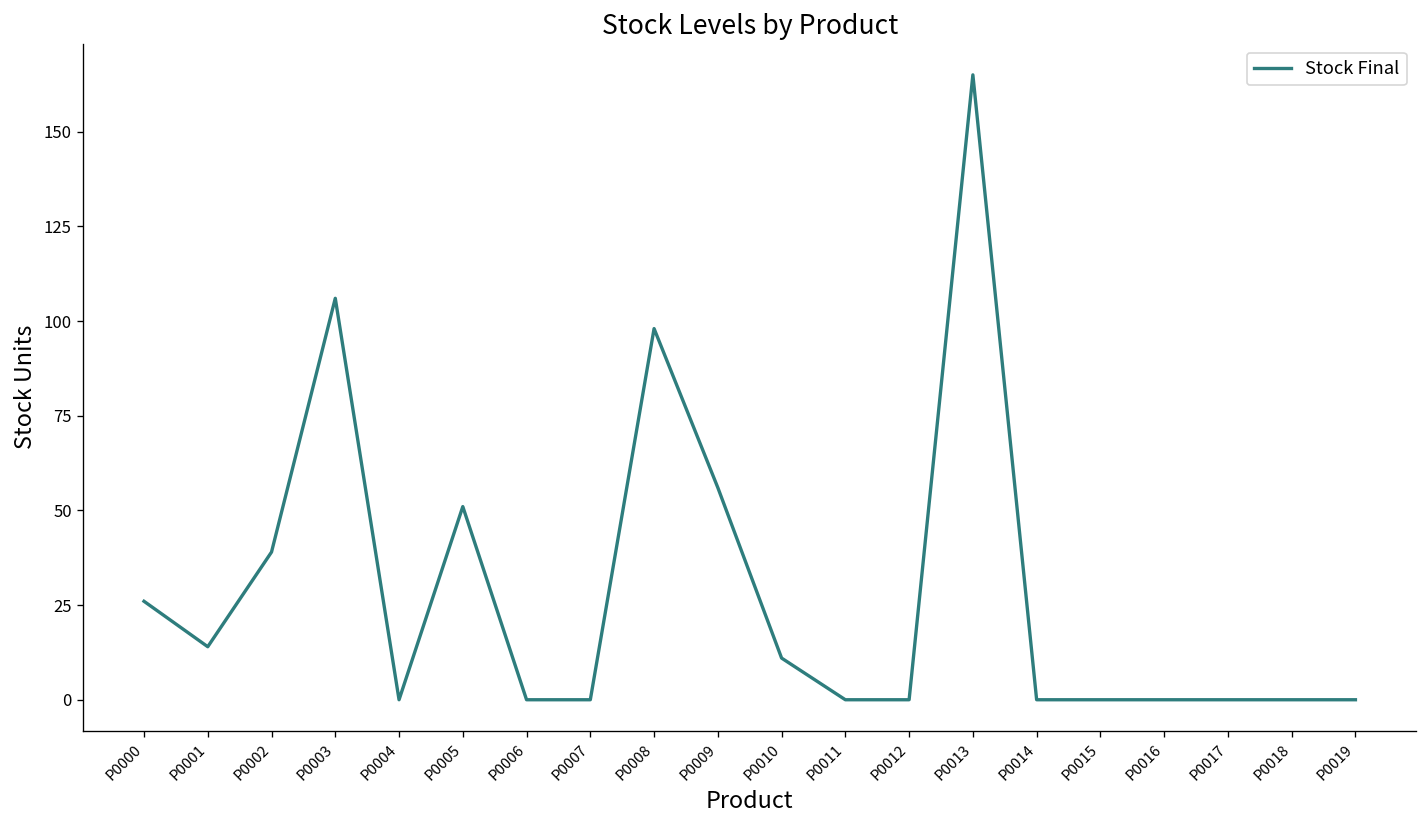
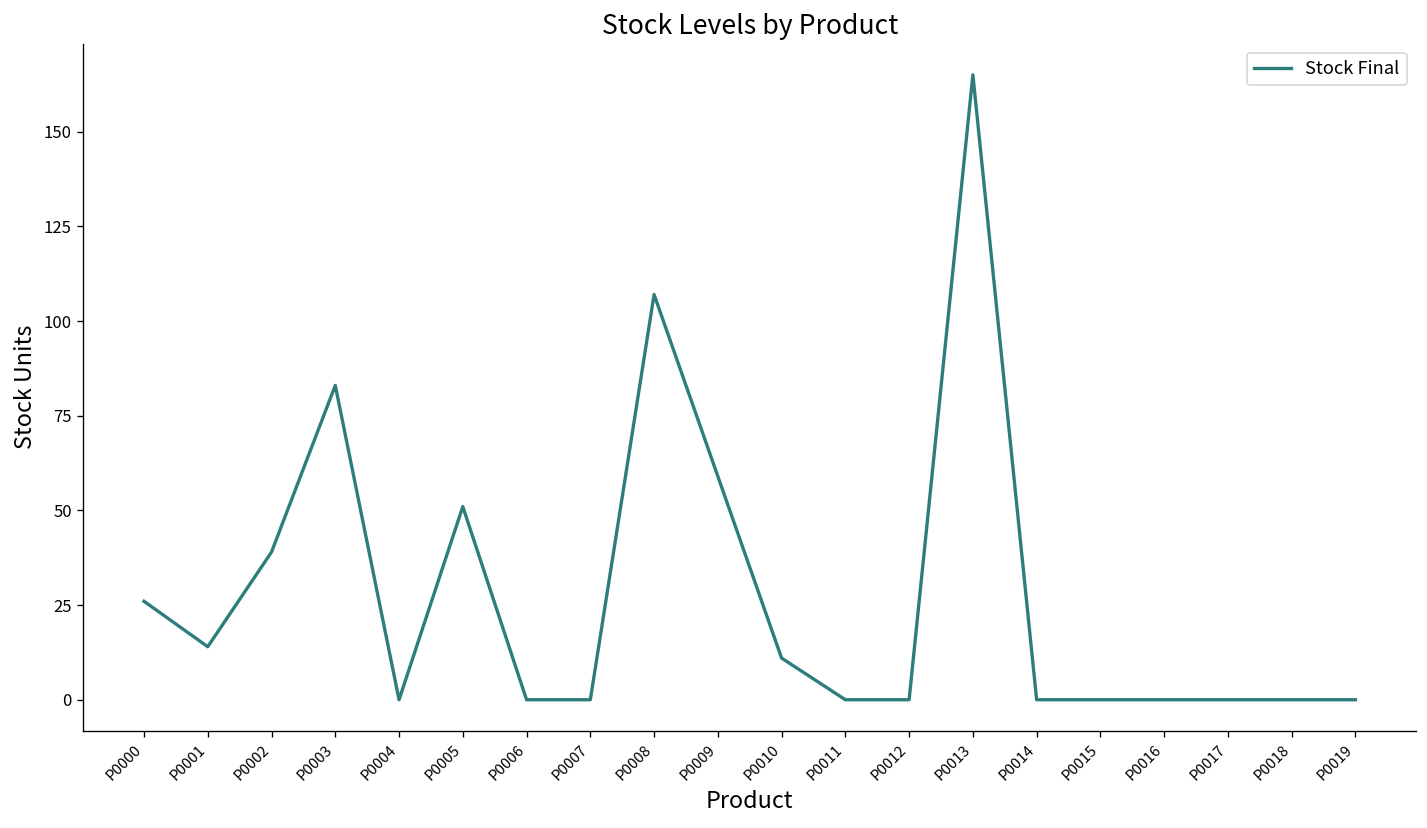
  {
    "P0000": 26,
    "P0001": 14,
    "P0002": 39,
-   "P0003": 106,
+   "P0003": 83,
    "P0004": 0,
    "P0005": 51,
    "P0006": 0,
    "P0007": 0,
-   "P0008": 98,
-   "P0009": 56,
+   "P0008": 107,
+   "P0009": 59,
    "P0010": 11,
    "P0011": 0,
    "P0012": 0,
    "P0013": 165,
    "P0014": 0,
    "P0015": 0,
    "P0016": 0,
    "P0017": 0,
    "P0018": 0,
    "P0019": 0
  }
